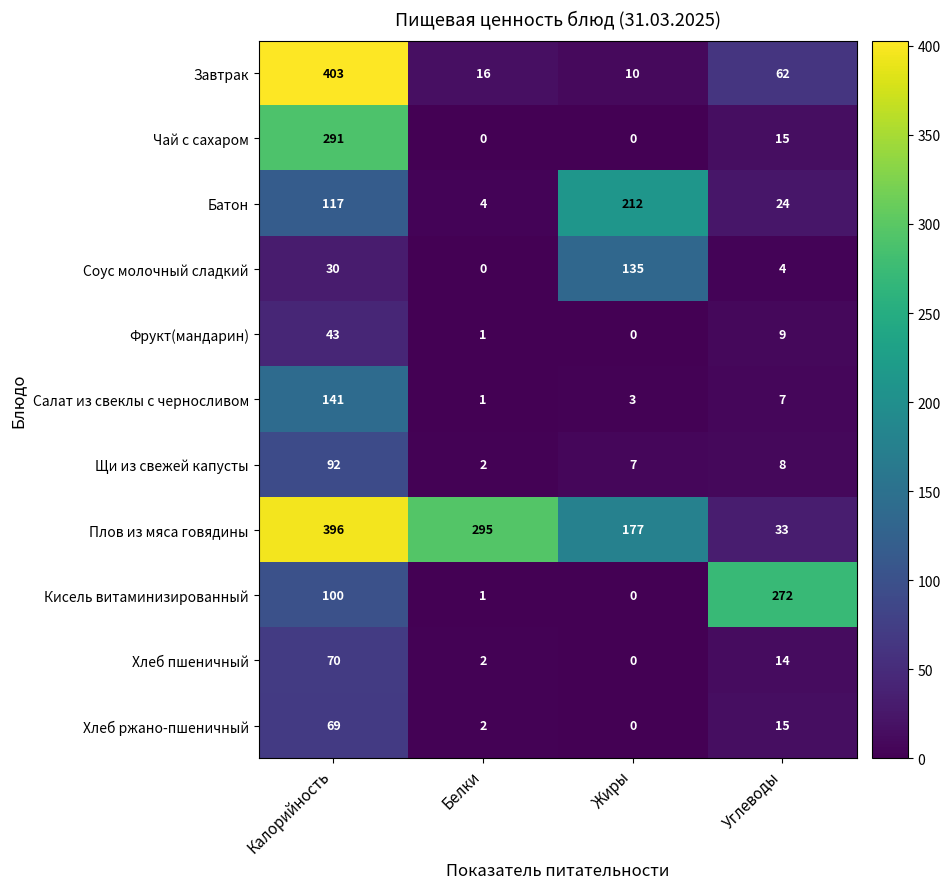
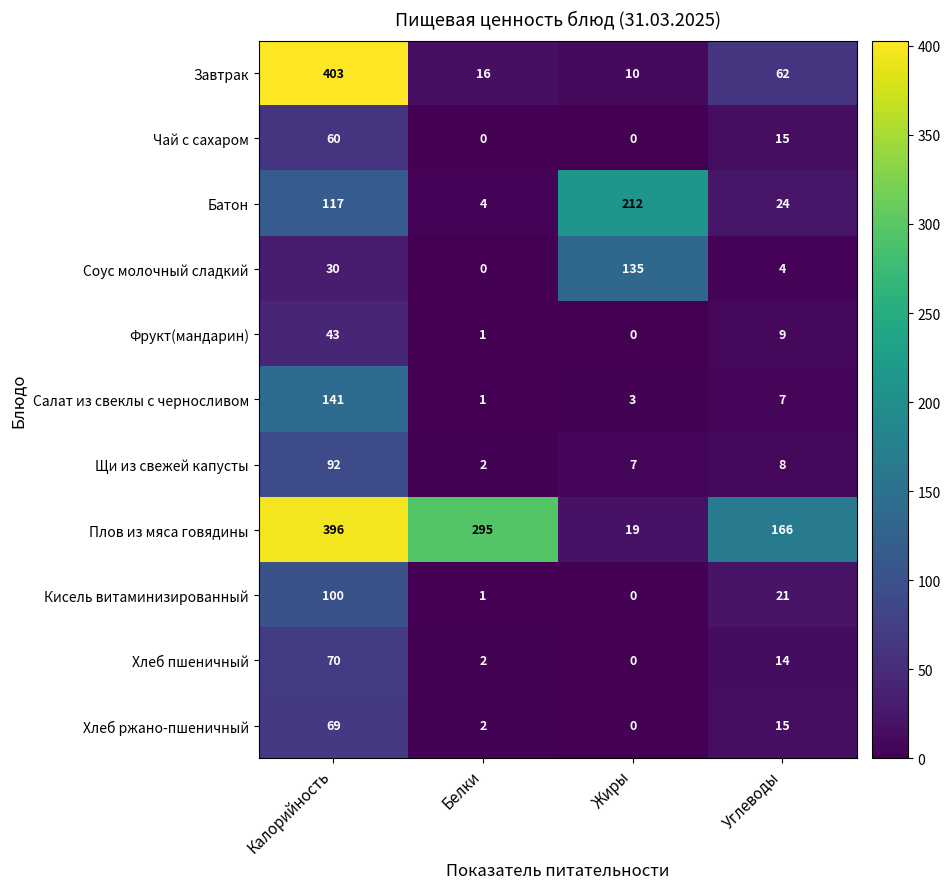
  {
    "Завтрак": {
      "Калорийность": 403,
      "Белки": 16,
      "Жиры": 10,
      "Углеводы": 62
    },
    "Чай с сахаром": {
-     "Калорийность": 291,
+     "Калорийность": 60,
      "Белки": 0,
      "Жиры": 0,
      "Углеводы": 15
    },
    "Батон": {
      "Калорийность": 117,
      "Белки": 4,
      "Жиры": 212,
      "Углеводы": 24
    },
    "Соус молочный сладкий": {
      "Калорийность": 30,
      "Белки": 0,
      "Жиры": 135,
      "Углеводы": 4
    },
    "Фрукт(мандарин)": {
      "Калорийность": 43,
      "Белки": 1,
      "Жиры": 0,
      "Углеводы": 9
    },
    "Салат из свеклы с черносливом": {
      "Калорийность": 141,
      "Белки": 1,
      "Жиры": 3,
      "Углеводы": 7
    },
    "Щи из свежей капусты": {
      "Калорийность": 92,
      "Белки": 2,
      "Жиры": 7,
      "Углеводы": 8
    },
    "Плов из мяса говядины": {
      "Калорийность": 396,
      "Белки": 295,
-     "Жиры": 177,
-     "Углеводы": 33
+     "Жиры": 19,
+     "Углеводы": 166
    },
    "Кисель витаминизированный": {
      "Калорийность": 100,
      "Белки": 1,
      "Жиры": 0,
-     "Углеводы": 272
+     "Углеводы": 21
    },
    "Хлеб пшеничный": {
      "Калорийность": 70,
      "Белки": 2,
      "Жиры": 0,
      "Углеводы": 14
    },
    "Хлеб ржано-пшеничный": {
      "Калорийность": 69,
      "Белки": 2,
      "Жиры": 0,
      "Углеводы": 15
    }
  }
